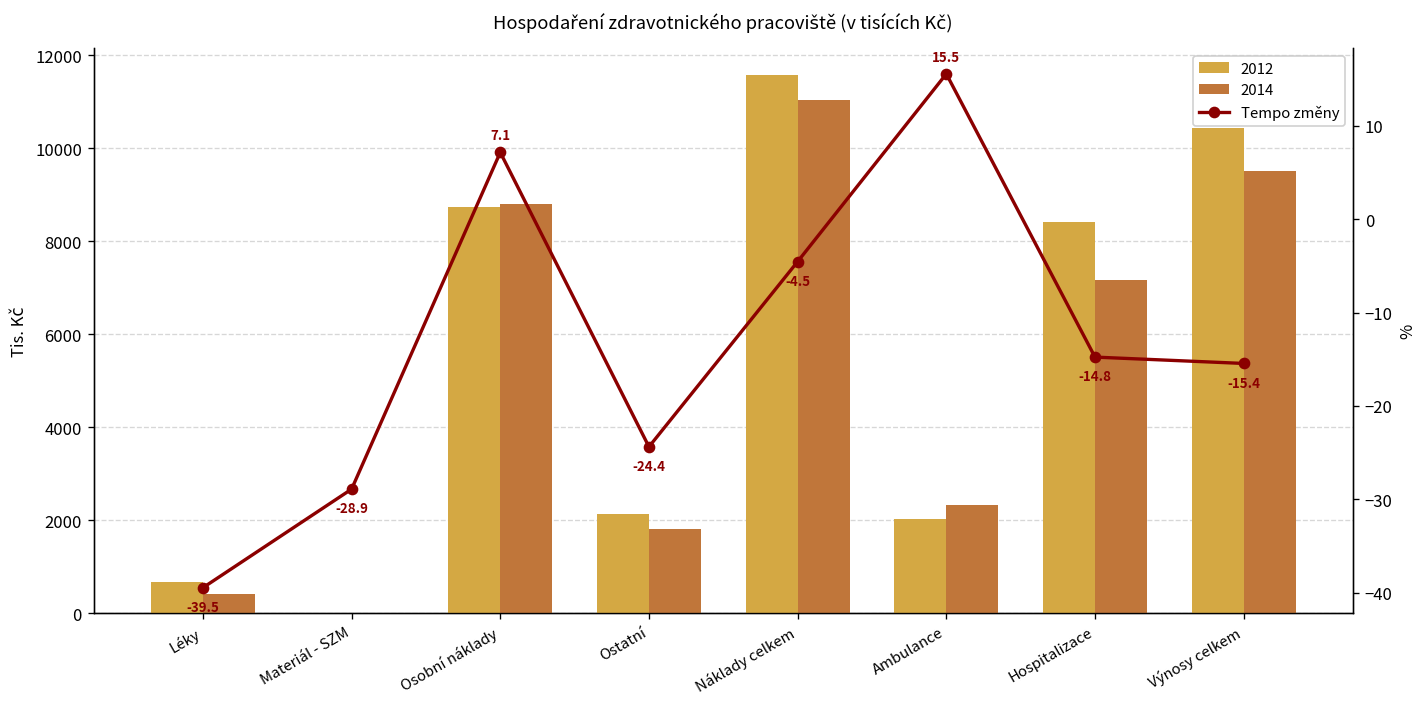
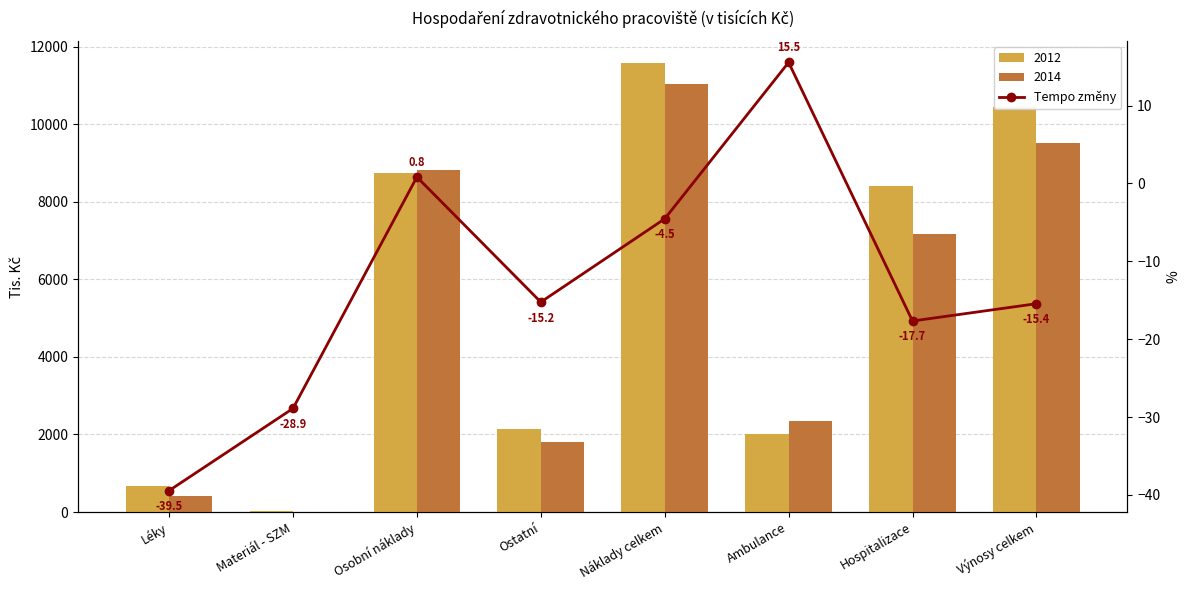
  {
    "Tempo změny": {
      "Léky": -39.5,
      "Materiál - SZM": -28.9,
-     "Osobní náklady": 7.1,
-     "Ostatní": -24.4,
+     "Osobní náklady": 0.8,
+     "Ostatní": -15.2,
      "Náklady celkem": -4.5,
      "Ambulance": 15.5,
-     "Hospitalizace": -14.8,
+     "Hospitalizace": -17.7,
      "Výnosy celkem": -15.4
    }
  }
